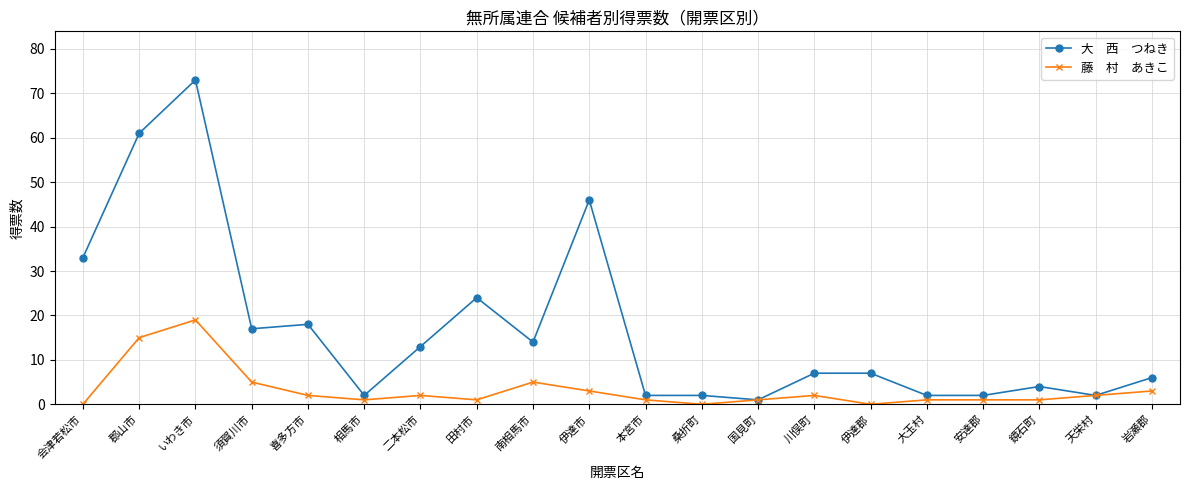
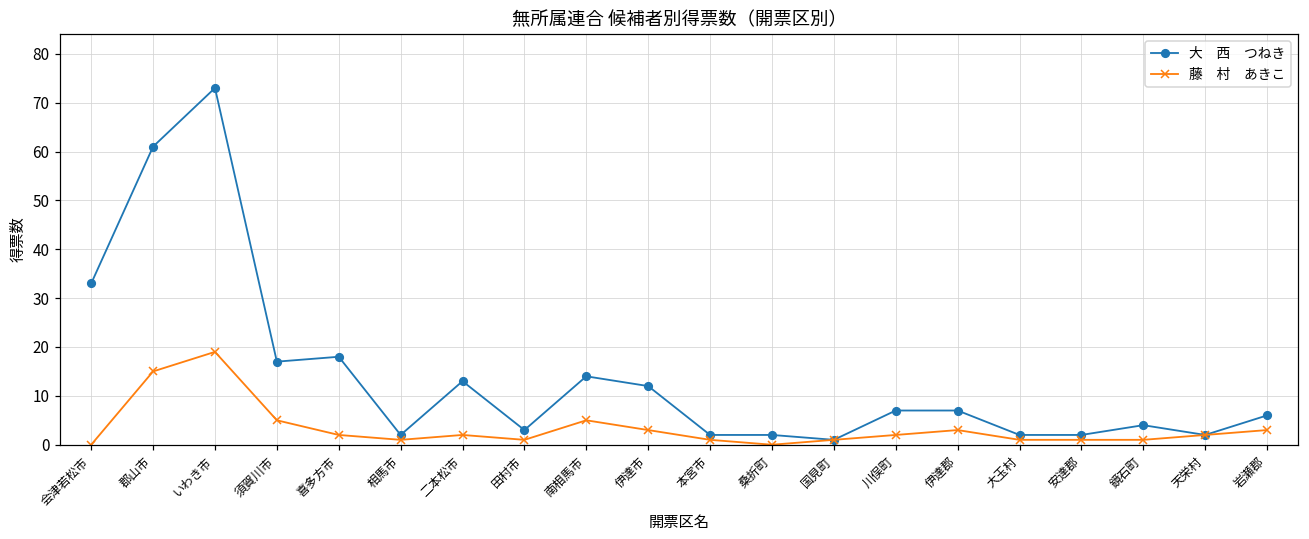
  {
    "大 西 つねき": {
      "会津若松市": 33,
      "郡山市": 61,
      "いわき市": 73,
      "須賀川市": 17,
      "喜多方市": 18,
      "相馬市": 2,
      "二本松市": 13,
-     "田村市": 24,
+     "田村市": 3,
      "南相馬市": 14,
-     "伊達市": 46,
+     "伊達市": 12,
      "本宮市": 2,
      "桑折町": 2,
      "川俣町": 7,
      "伊達郡": 7,
      "大玉村": 2,
      "安達郡": 2,
      "鏡石町": 4,
      "岩瀬郡": 6
    },
    "藤 村 あきこ": {
      "会津若松市": 0,
      "郡山市": 15,
      "いわき市": 19,
      "須賀川市": 5,
      "喜多方市": 2,
      "相馬市": 1,
      "二本松市": 2,
      "田村市": 1,
      "南相馬市": 5,
      "伊達市": 3,
      "本宮市": 1,
      "桑折町": 0,
      "川俣町": 2,
-     "伊達郡": 0,
+     "伊達郡": 3,
      "大玉村": 1,
      "安達郡": 1,
      "鏡石町": 1,
      "岩瀬郡": 3
    }
  }
